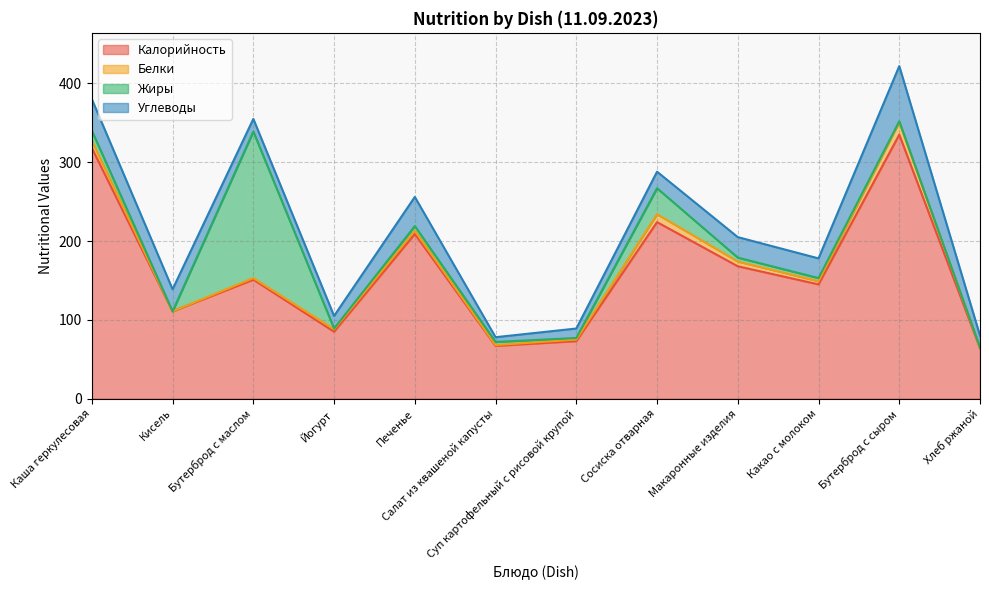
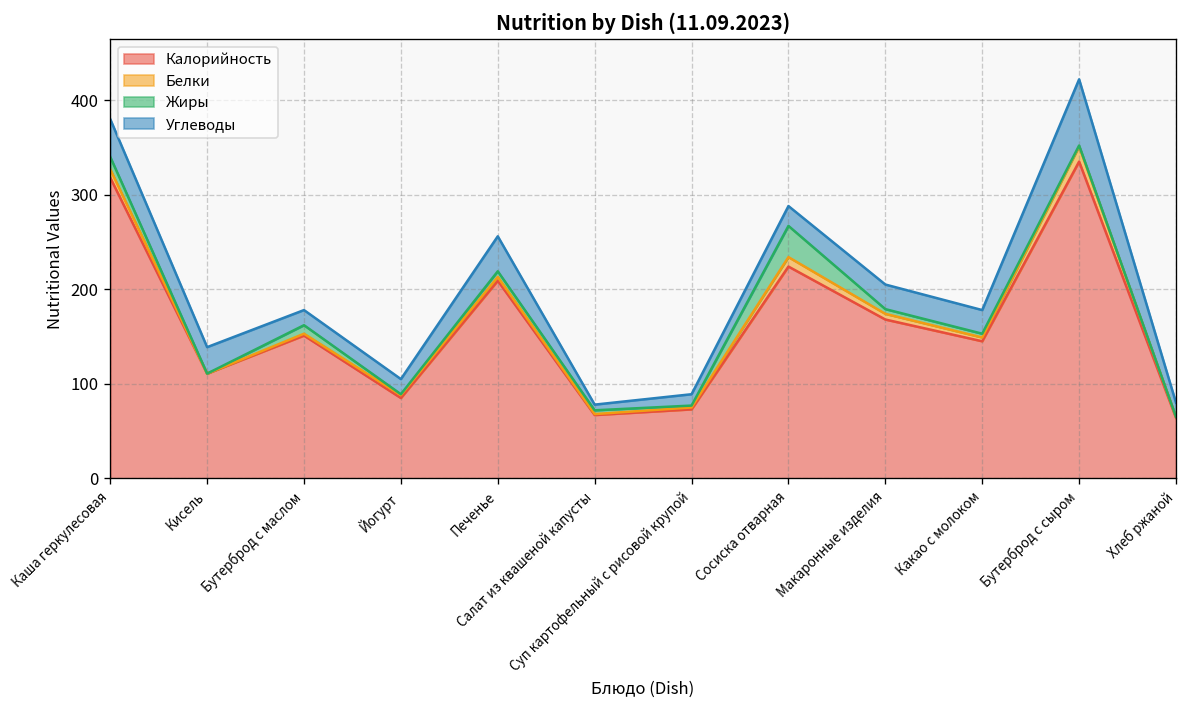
  {
    "Калорийность": {
      "Каша геркулесовая": 320,
      "Печенье": 210,
      "Сосиска отварная": 220,
      "Макаронные изделия": 170,
      "Какао с молоком": 150,
      "Бутерброд с сыром": 340
    },
    "Белки": {
      "Каша геркулесовая": 10,
      "Печенье": 0,
      "Сосиска отварная": 10,
      "Макаронные изделия": 10,
      "Какао с молоком": 0
    },
    "Жиры": {
      "Каша геркулесовая": 10,
-     "Бутерброд с маслом": 190,
+     "Бутерброд с маслом": 10,
      "Печенье": 10,
      "Салат из квашеной капусты": 0,
      "Сосиска отварная": 30,
      "Макаронные изделия": 10,
      "Какао с молоком": 0
    },
    "Углеводы": {
      "Каша геркулесовая": 40,
      "Кисель": 30,
      "Бутерброд с маслом": 20,
      "Йогурт": 20,
      "Печенье": 40,
      "Салат из квашеной капусты": 10,
      "Суп картофельный с рисовой крупой": 10,
      "Сосиска отварная": 20,
      "Макаронные изделия": 30,
      "Какао с молоком": 30,
      "Бутерброд с сыром": 70,
      "Хлеб ржаной": 20
    }
  }
